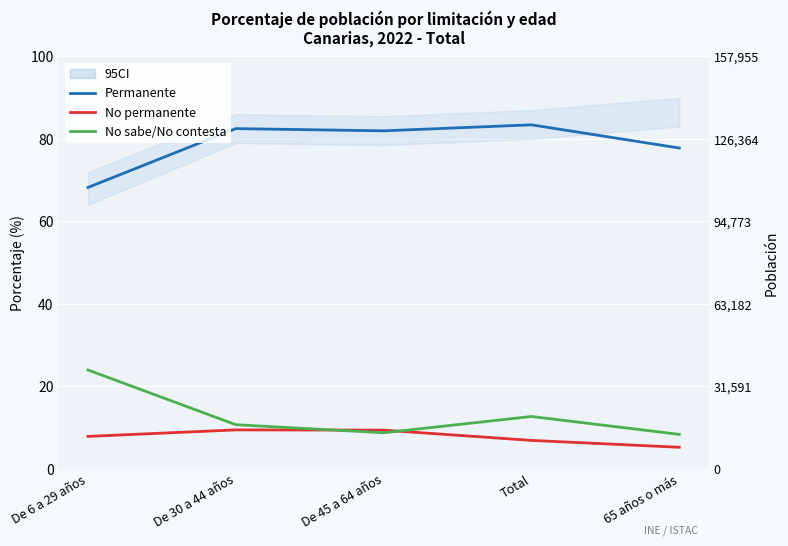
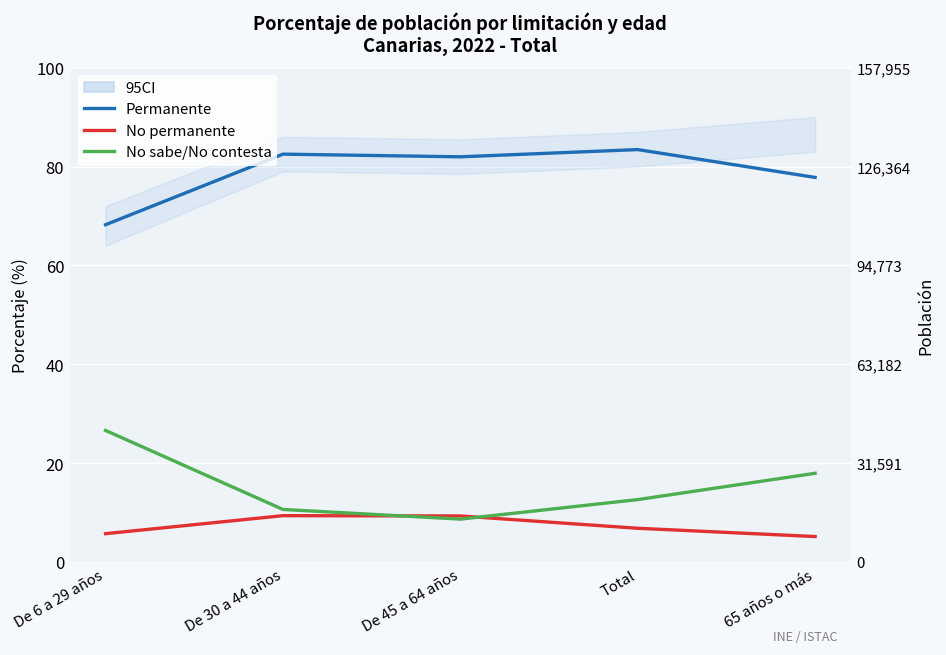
  {
    "Permanente": {
      "De 6 a 29 años": 68,
      "De 30 a 44 años": 83,
      "De 45 a 64 años": 82,
      "Total": 83,
      "65 años o más": 78
    },
    "No permanente": {
-     "De 6 a 29 años": 8,
+     "De 6 a 29 años": 6,
      "De 30 a 44 años": 9,
      "De 45 a 64 años": 9,
      "Total": 7,
      "65 años o más": 5
    },
    "No sabe/No contesta": {
-     "De 6 a 29 años": 24,
+     "De 6 a 29 años": 27,
      "De 30 a 44 años": 11,
      "De 45 a 64 años": 9,
      "Total": 13,
-     "65 años o más": 8
+     "65 años o más": 18
    }
  }
